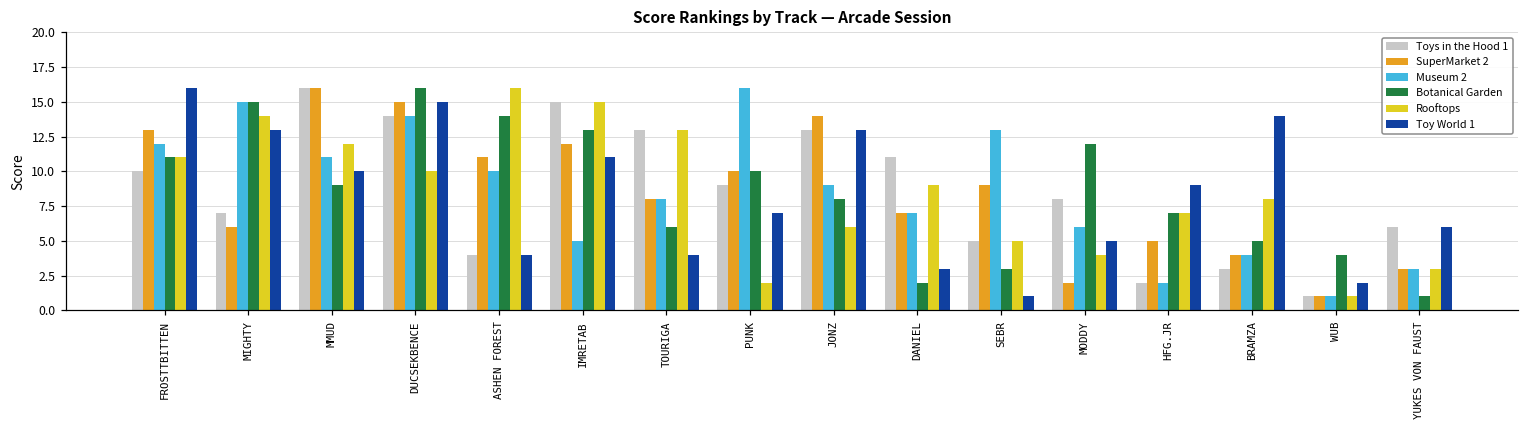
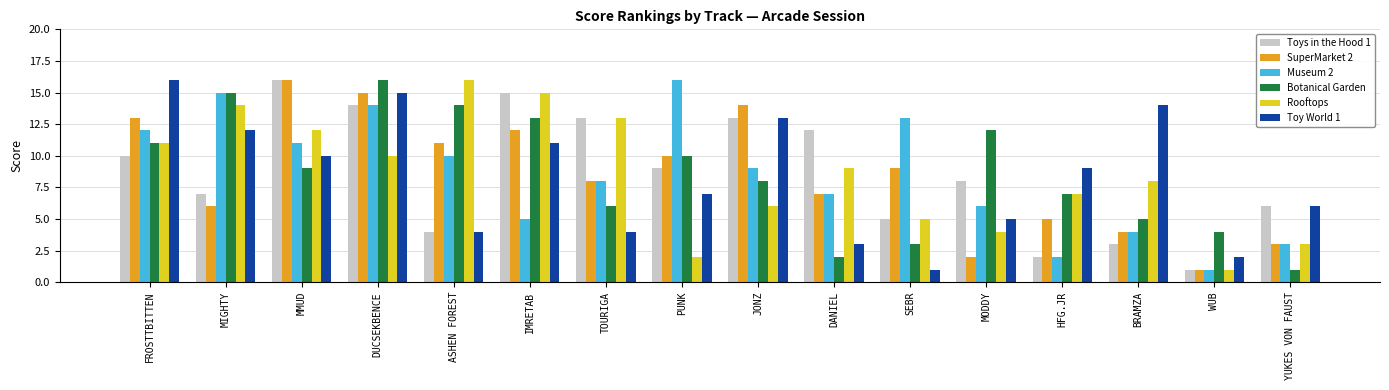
  {
    "Toys in the Hood 1": {
      "FROSTTBITTEN": 10,
      "MIGHTY": 7,
      "MMUD": 16,
      "DUCSEKBENCE": 14,
      "ASHEN FOREST": 4,
      "IMRETAB": 15,
      "TOURIGA": 13,
      "PUNK": 9,
      "JONZ": 13,
-     "DANIEL": 11,
+     "DANIEL": 12,
      "SEBR": 5,
      "MODDY": 8,
      "HFG.JR": 2,
      "BRAMZA": 3,
      "WUB": 1,
      "YUKES VON FAUST": 6
    },
    "Museum 2": {
      "FROSTTBITTEN": 12,
      "MIGHTY": 15,
      "MMUD": 11,
      "DUCSEKBENCE": 14,
      "ASHEN FOREST": 10,
      "IMRETAB": 5,
      "TOURIGA": 8,
      "PUNK": 16,
      "JONZ": 9,
      "DANIEL": 7,
      "SEBR": 13,
      "MODDY": 6,
      "HFG.JR": 2,
      "BRAMZA": 4,
      "WUB": 1,
      "YUKES VON FAUST": 3
    },
    "Botanical Garden": {
      "FROSTTBITTEN": 11,
      "MIGHTY": 15,
      "MMUD": 9,
      "DUCSEKBENCE": 16,
      "ASHEN FOREST": 14,
      "IMRETAB": 13,
      "TOURIGA": 6,
      "PUNK": 10,
      "JONZ": 8,
      "DANIEL": 2,
      "SEBR": 3,
      "MODDY": 12,
      "HFG.JR": 7,
      "BRAMZA": 5,
      "WUB": 4,
      "YUKES VON FAUST": 1
    },
    "Toy World 1": {
      "FROSTTBITTEN": 16,
-     "MIGHTY": 13,
+     "MIGHTY": 12,
      "MMUD": 10,
      "DUCSEKBENCE": 15,
      "ASHEN FOREST": 4,
      "IMRETAB": 11,
      "TOURIGA": 4,
      "PUNK": 7,
      "JONZ": 13,
      "DANIEL": 3,
      "SEBR": 1,
      "MODDY": 5,
      "HFG.JR": 9,
      "BRAMZA": 14,
      "WUB": 2,
      "YUKES VON FAUST": 6
    }
  }
